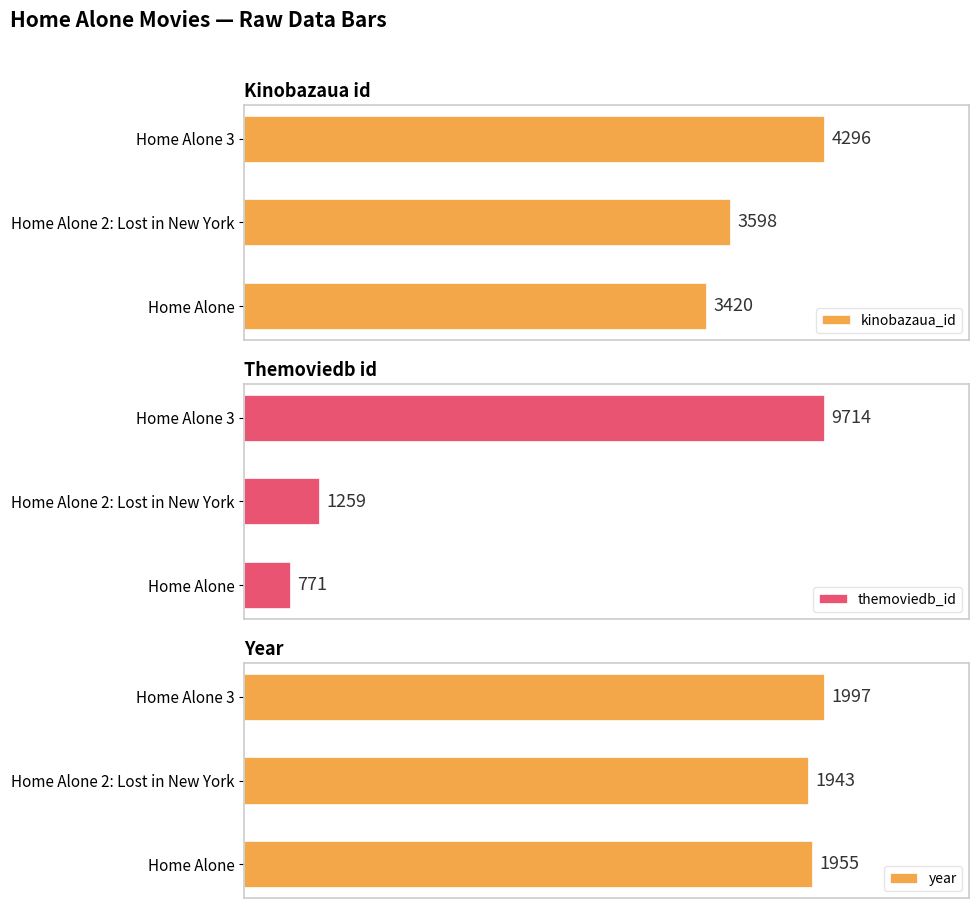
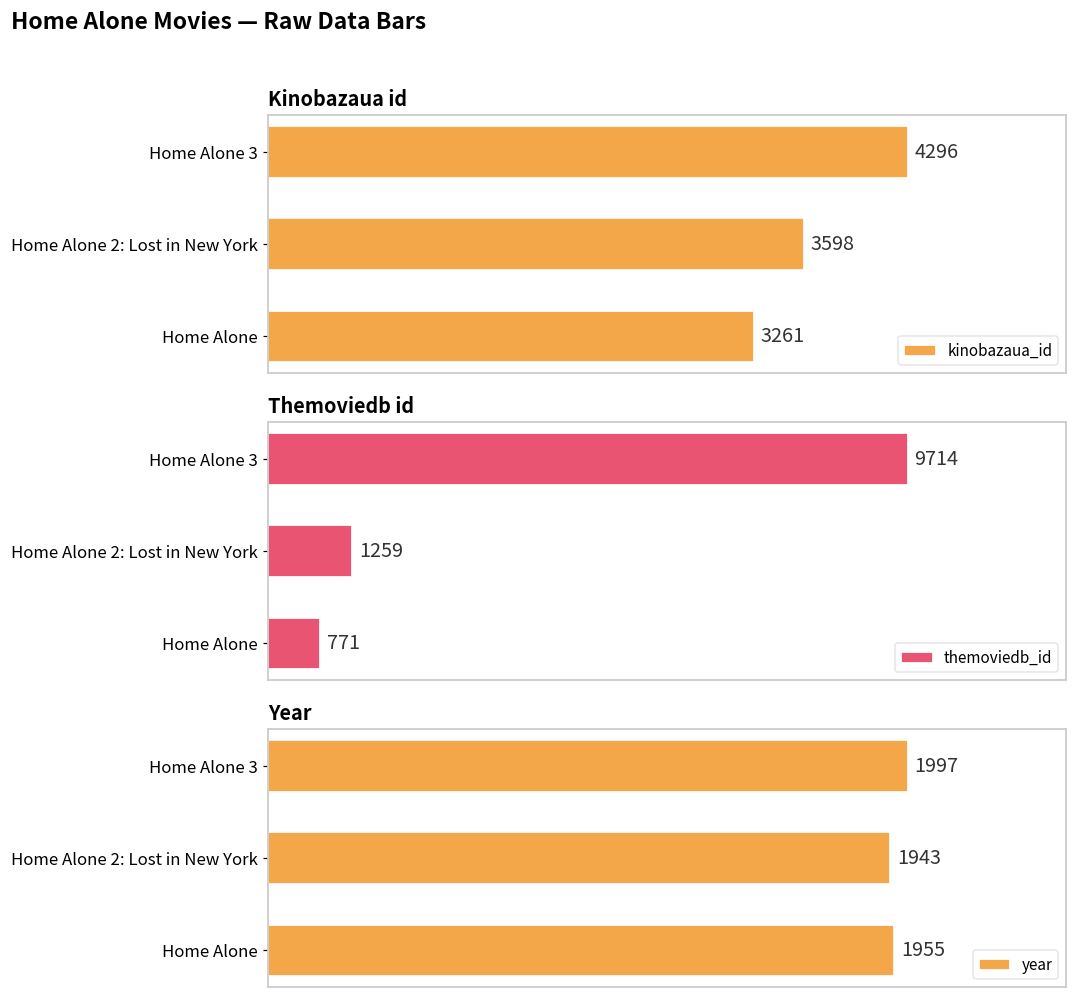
  {
    "Kinobazaua id": {
      "Home Alone 3": 4296,
      "Home Alone 2: Lost in New York": 3598,
-     "Home Alone": 3420
+     "Home Alone": 3261
    },
    "Themoviedb id": {
      "Home Alone 3": 9714,
      "Home Alone 2: Lost in New York": 1259,
      "Home Alone": 771
    },
    "Year": {
      "Home Alone 3": 1997,
      "Home Alone 2: Lost in New York": 1943,
      "Home Alone": 1955
    }
  }
